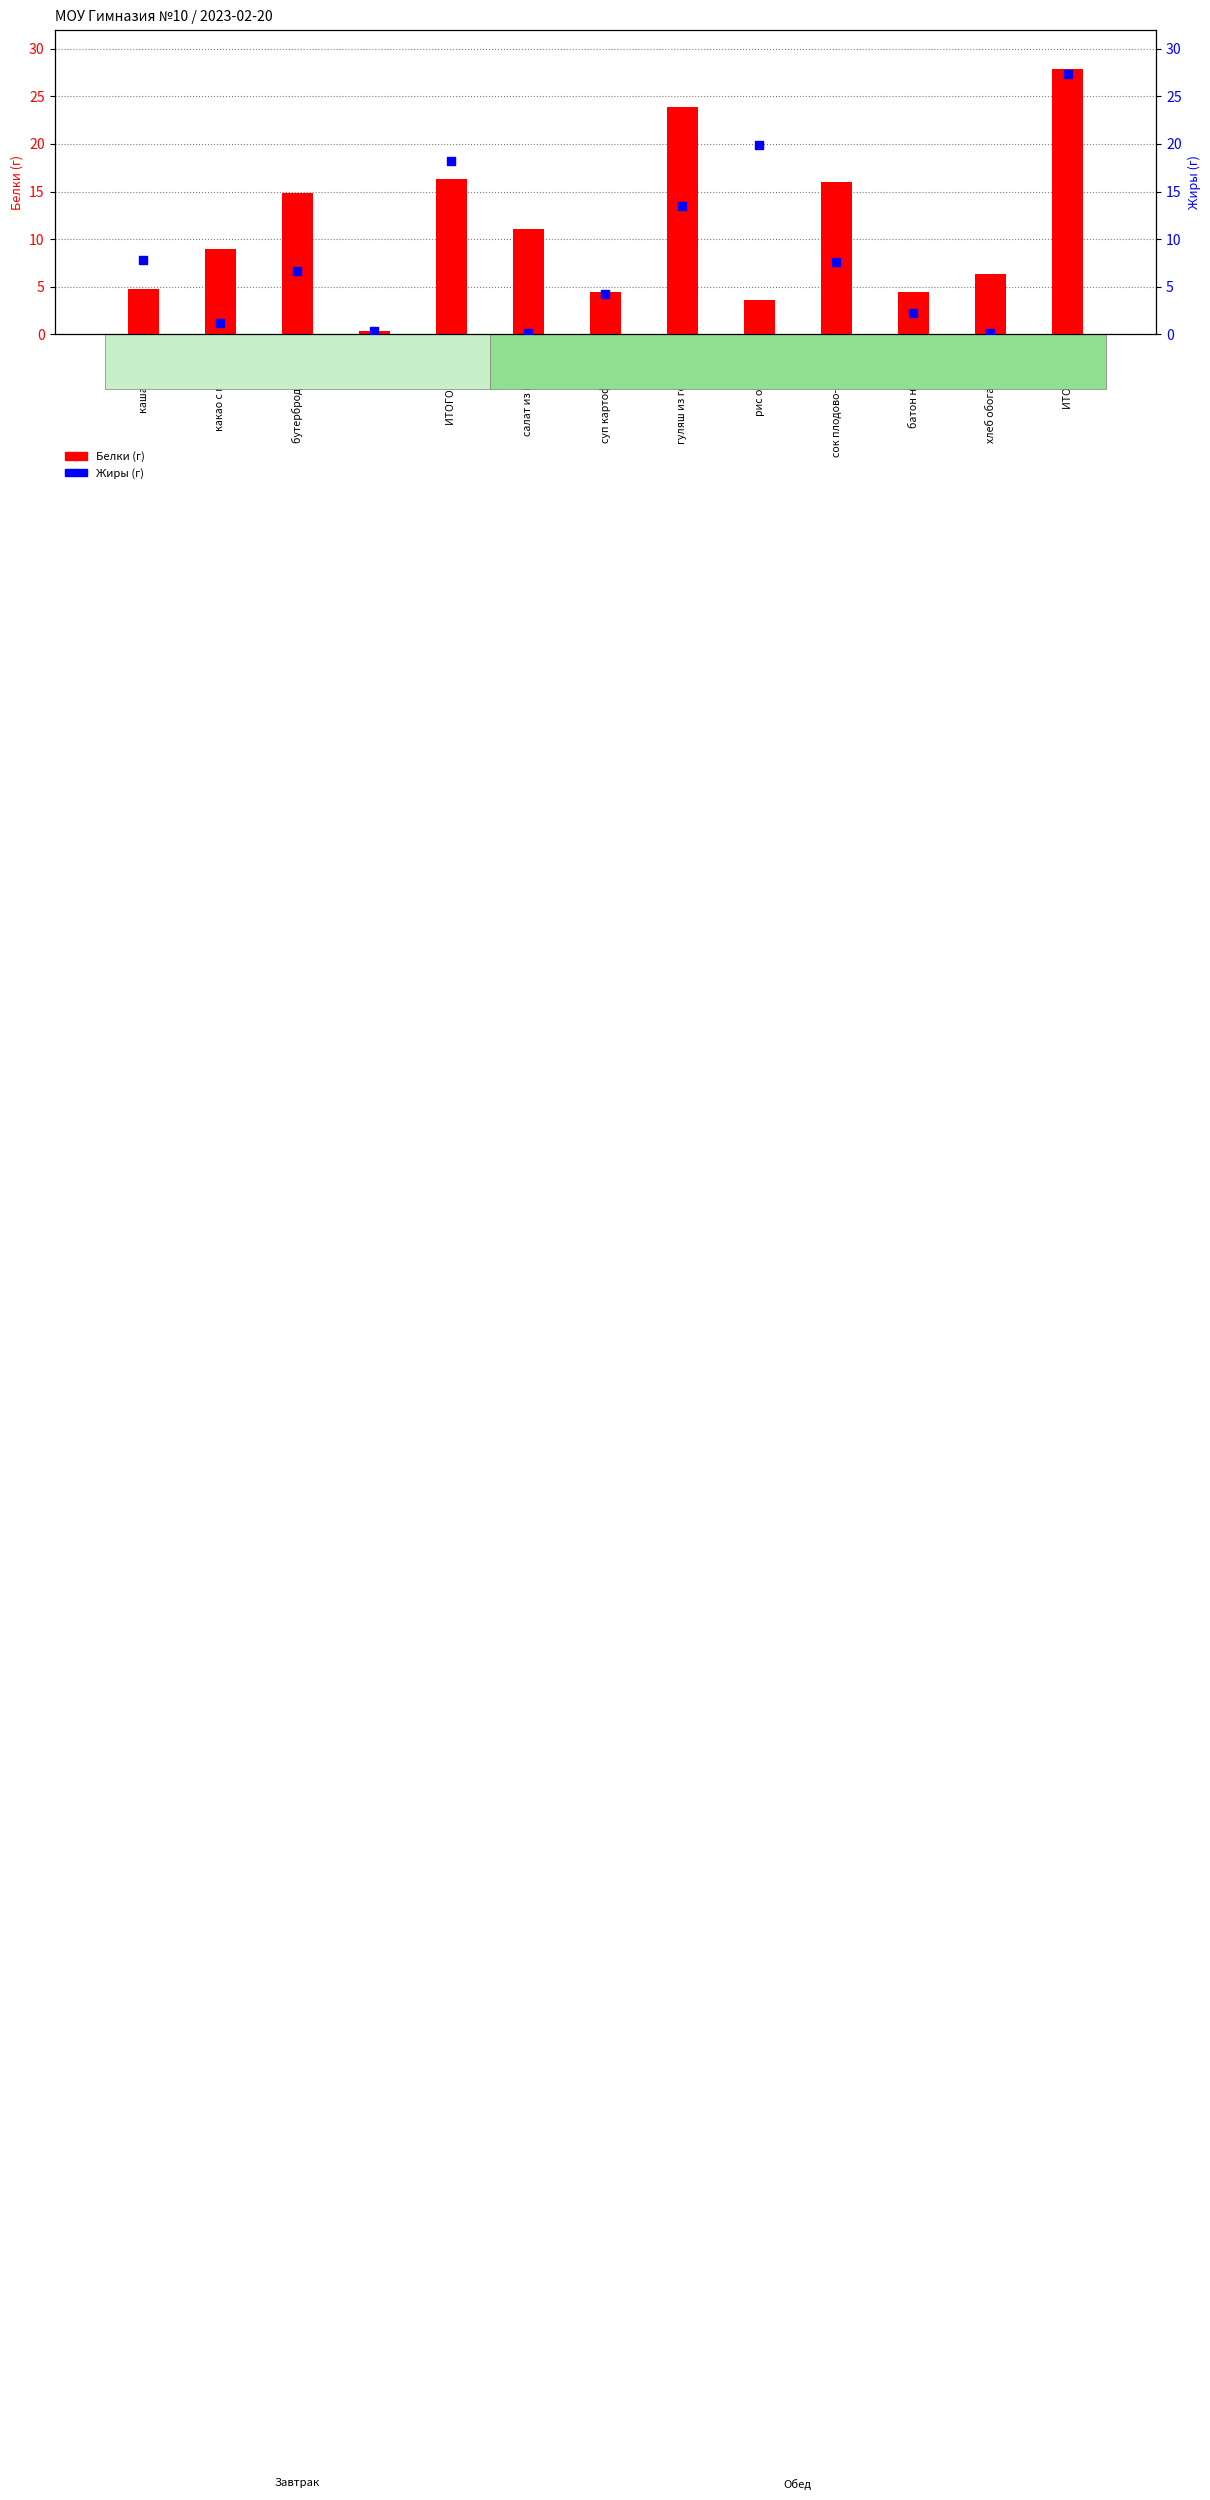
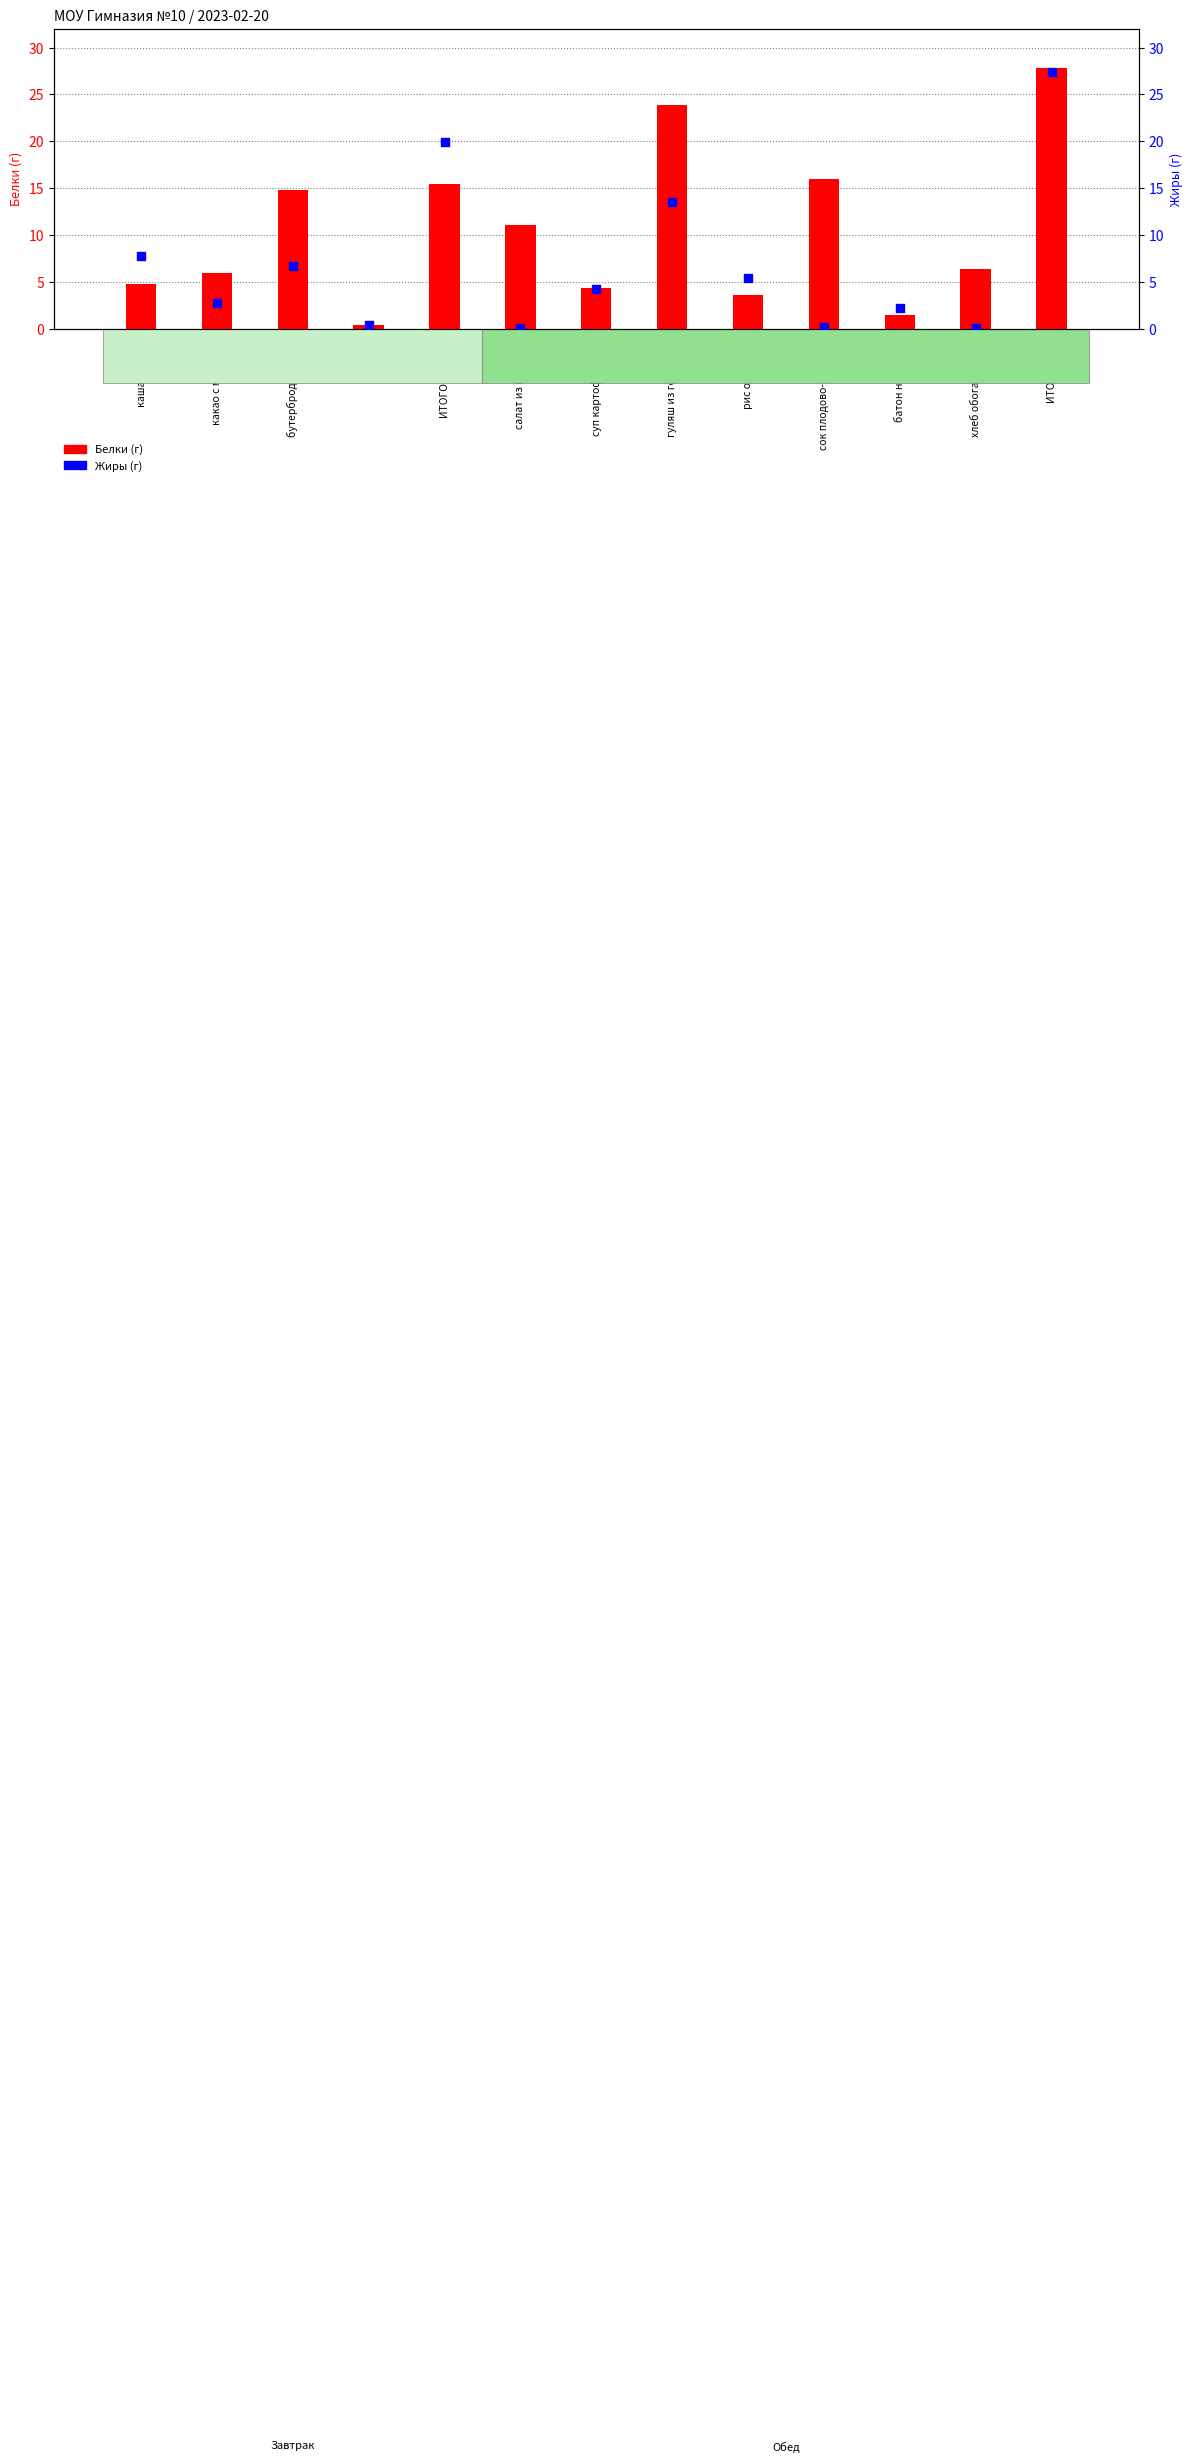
  {
    "Белки (г)": {
      "каша Дружба": 5,
-     "какао с молоком": 9,
+     "какао с молоком": 6,
      "бутерброд с сыром": 15,
-     "ИТОГО Завтрак": 16,
+     "ИТОГО Завтрак": 15,
      "салат из моркови": 11,
      "суп картофельный": 4,
      "гуляш из говядины": 24,
      "рис отварной": 4,
      "сок плодово-ягодный": 16,
-     "батон нарезной": 5,
+     "батон нарезной": 2,
      "хлеб обогащенный": 6,
      "ИТОГО Обед": 28
    },
    "Жиры (г)": {
-     "какао с молоком": 1,
-     "ИТОГО Завтрак": 18,
-     "рис отварной": 20,
-     "сок плодово-ягодный": 8
+     "какао с молоком": 3,
+     "ИТОГО Завтрак": 20,
+     "рис отварной": 5,
+     "сок плодово-ягодный": 0
    }
  }
